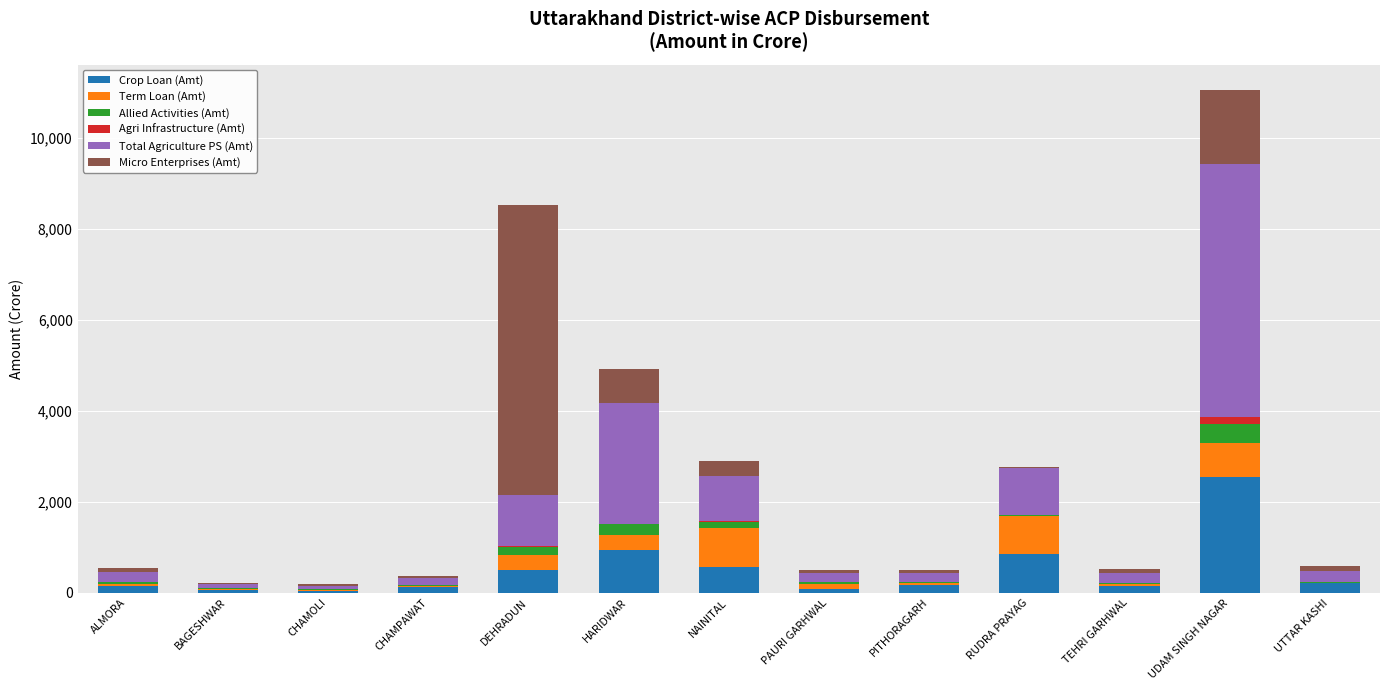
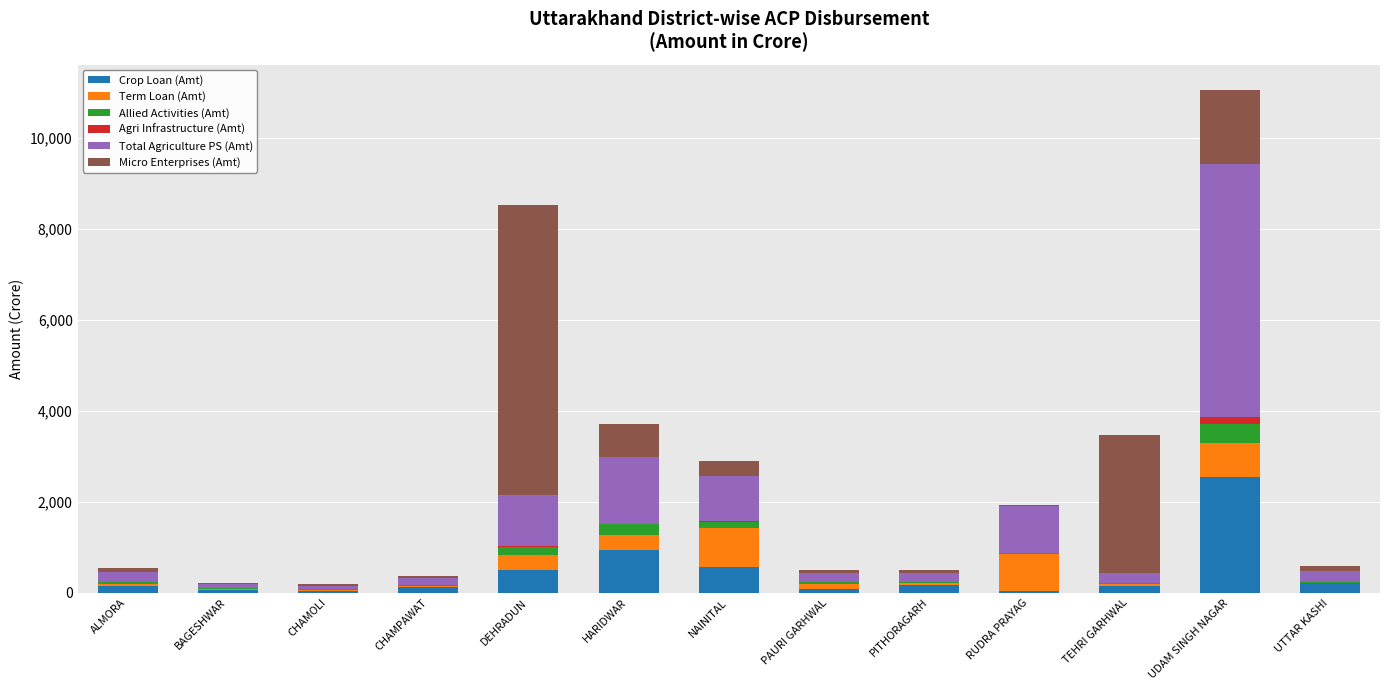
  {
    "Crop Loan (Amt)": {
      "ALMORA": "200",
      "BAGESHWAR": "100",
      "CHAMPAWAT": "100",
      "DEHRADUN": "500",
      "HARIDWAR": "900",
      "NAINITAL": "600",
      "PAURI GARHWAL": "100",
      "PITHORAGARH": "200",
-     "RUDRA PRAYAG": "900",
+     "RUDRA PRAYAG": "0",
      "TEHRI GARHWAL": "100",
      "UDAM SINGH NAGAR": "2,500",
      "UTTAR KASHI": "200"
    },
    "Term Loan (Amt)": {
      "DEHRADUN": "300",
      "HARIDWAR": "300",
      "NAINITAL": "800",
      "PAURI GARHWAL": "100",
      "RUDRA PRAYAG": "800",
      "UDAM SINGH NAGAR": "800"
    },
    "Allied Activities (Amt)": {
      "DEHRADUN": "200",
      "HARIDWAR": "200",
      "NAINITAL": "100",
      "UDAM SINGH NAGAR": "400"
    },
    "Agri Infrastructure (Amt)": {
      "CHAMOLI": "0",
      "RUDRA PRAYAG": "0",
      "UDAM SINGH NAGAR": "100"
    },
    "Total Agriculture PS (Amt)": {
      "ALMORA": "200",
      "BAGESHWAR": "100",
      "CHAMOLI": "100",
      "CHAMPAWAT": "200",
      "DEHRADUN": "1,100",
-     "HARIDWAR": "2,700",
+     "HARIDWAR": "1,500",
      "NAINITAL": "1,000",
      "PAURI GARHWAL": "200",
      "PITHORAGARH": "200",
      "RUDRA PRAYAG": "1,000",
      "TEHRI GARHWAL": "200",
      "UDAM SINGH NAGAR": "5,600",
      "UTTAR KASHI": "200"
    },
    "Micro Enterprises (Amt)": {
      "ALMORA": "100",
      "DEHRADUN": "6,400",
      "HARIDWAR": "700",
      "NAINITAL": "300",
      "PAURI GARHWAL": "100",
      "PITHORAGARH": "100",
-     "TEHRI GARHWAL": "100",
+     "TEHRI GARHWAL": "3,000",
      "UDAM SINGH NAGAR": "1,600",
      "UTTAR KASHI": "100"
    }
  }
